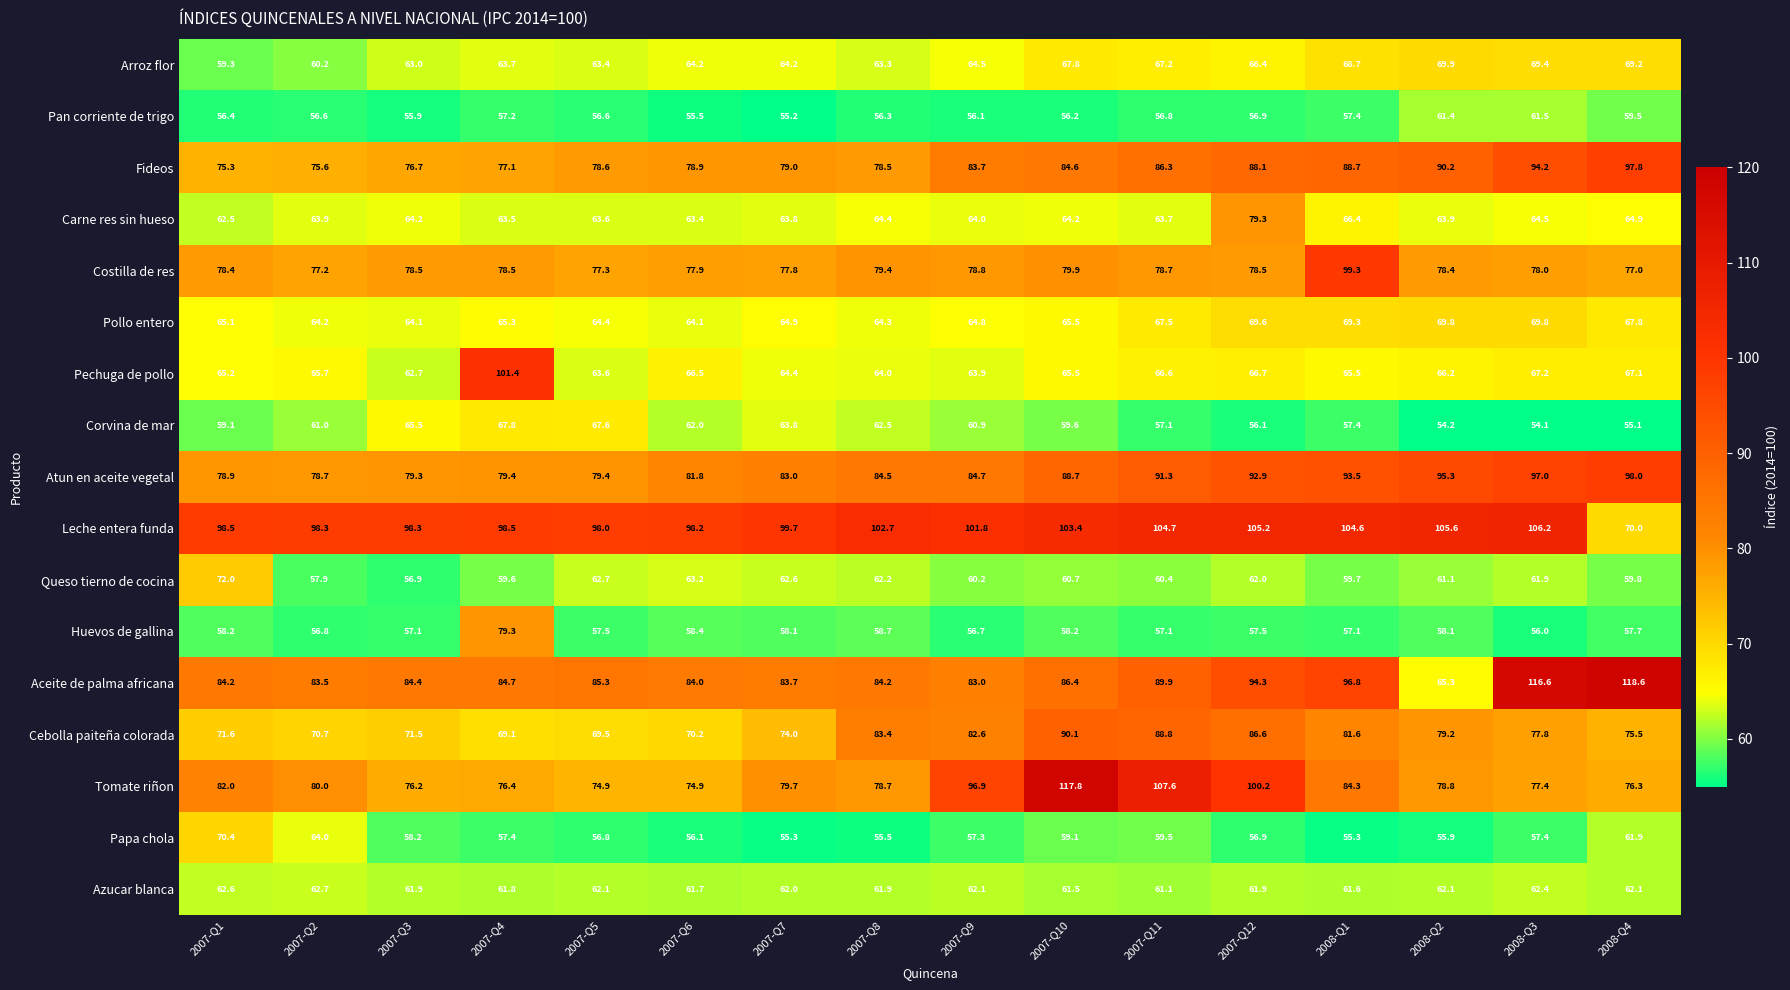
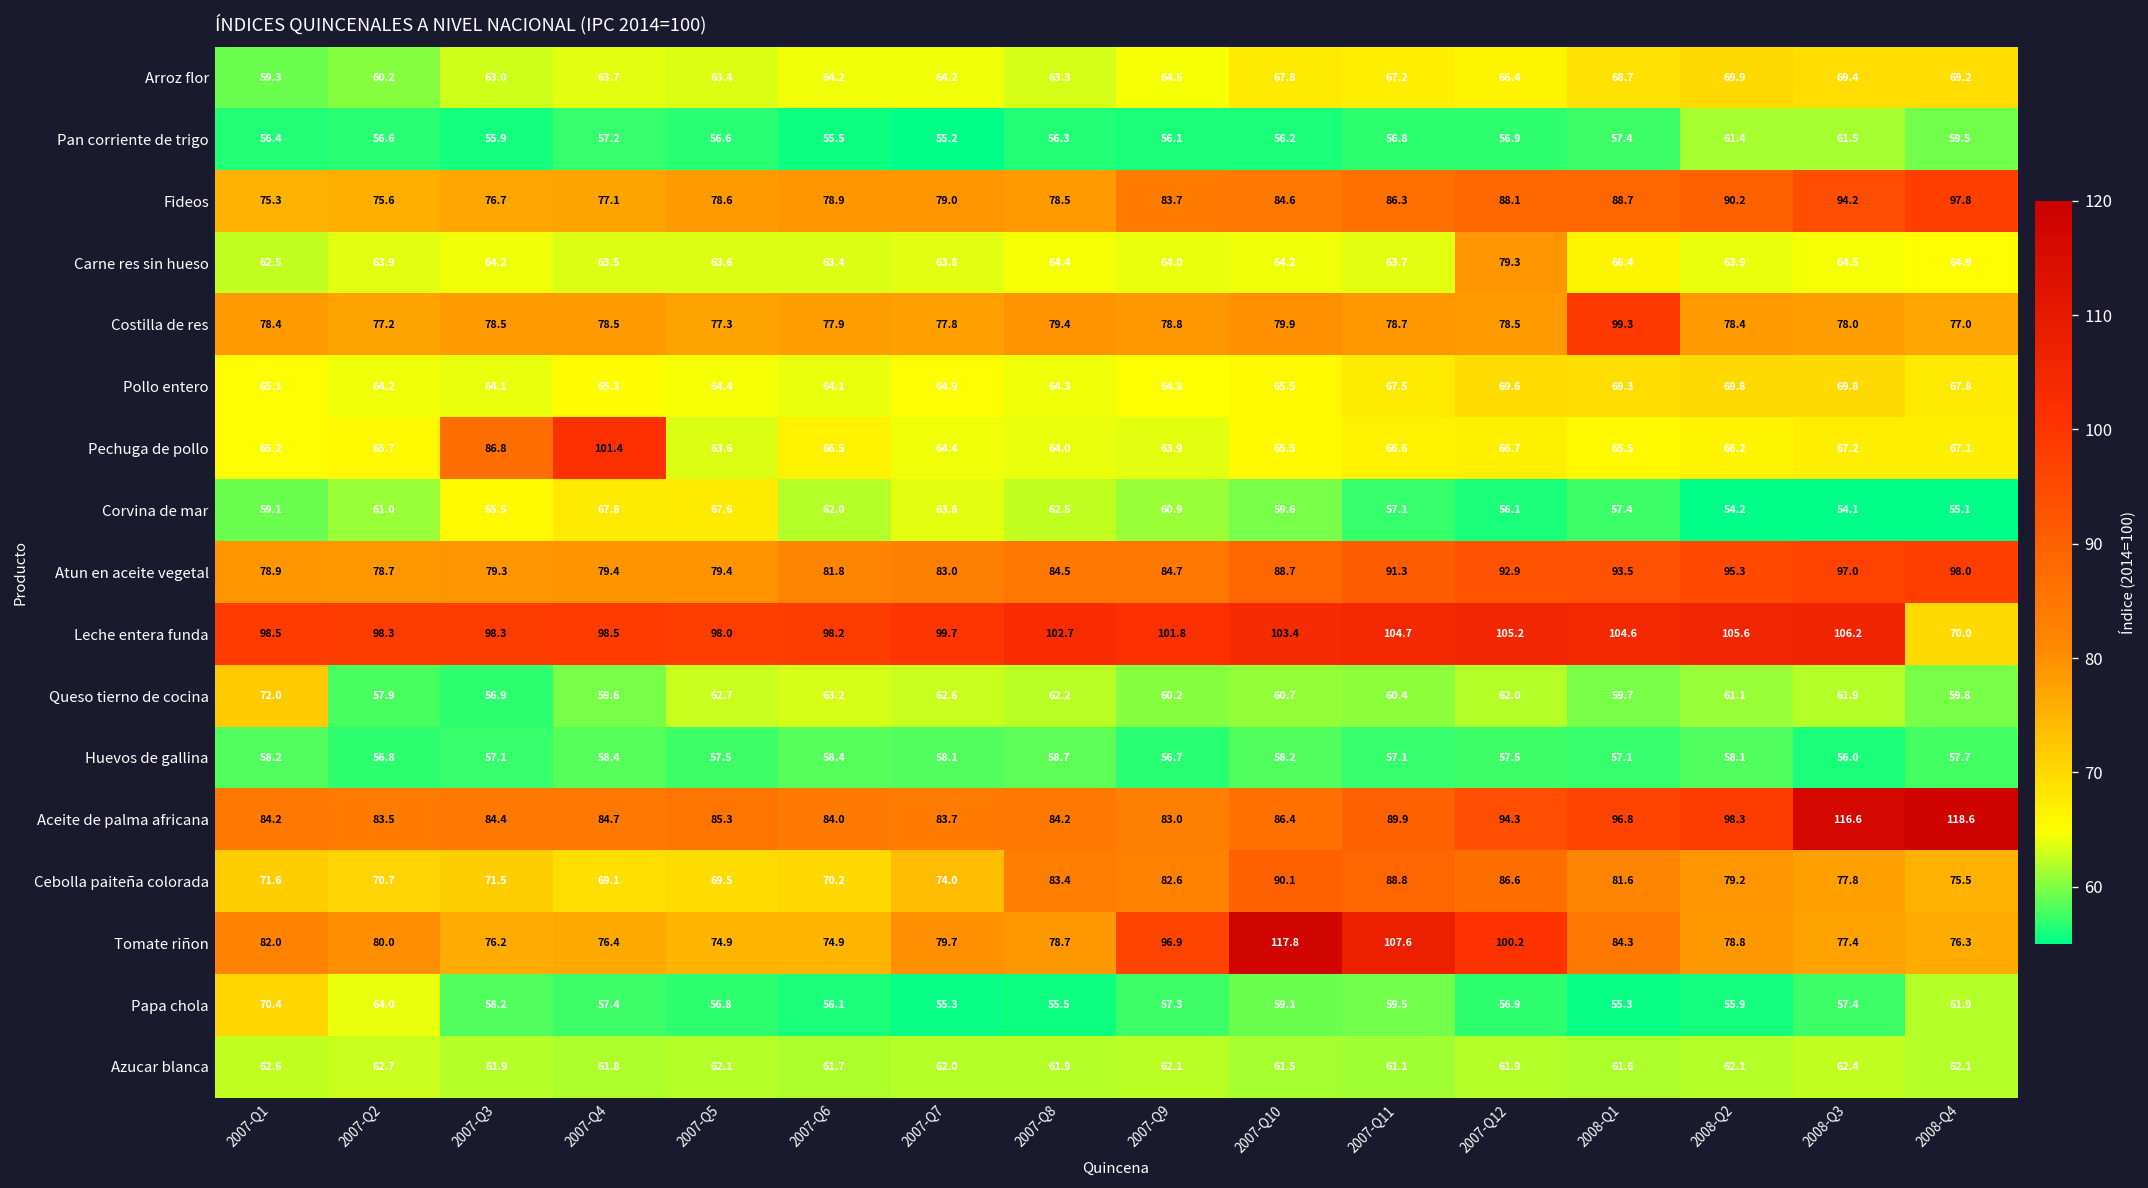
  {
    "Pechuga de pollo": {
      "2007-Q1": 65.2,
      "2007-Q2": 65.7,
-     "2007-Q3": 62.7,
+     "2007-Q3": 86.8,
      "2007-Q4": 101.4,
      "2007-Q5": 63.6,
      "2007-Q6": 66.5,
      "2007-Q7": 64.4,
      "2007-Q8": 64.0,
      "2007-Q9": 63.9,
      "2007-Q10": 65.5,
      "2007-Q11": 66.6,
      "2007-Q12": 66.7,
      "2008-Q1": 65.5,
      "2008-Q2": 66.2,
      "2008-Q3": 67.2,
      "2008-Q4": 67.1
    },
    "Huevos de gallina": {
      "2007-Q1": 58.2,
      "2007-Q2": 56.8,
      "2007-Q3": 57.1,
-     "2007-Q4": 79.3,
+     "2007-Q4": 58.4,
      "2007-Q5": 57.5,
      "2007-Q6": 58.4,
      "2007-Q7": 58.1,
      "2007-Q8": 58.7,
      "2007-Q9": 56.7,
      "2007-Q10": 58.2,
      "2007-Q11": 57.1,
      "2007-Q12": 57.5,
      "2008-Q1": 57.1,
      "2008-Q2": 58.1,
      "2008-Q3": 56.0,
      "2008-Q4": 57.7
    },
    "Aceite de palma africana": {
      "2007-Q1": 84.2,
      "2007-Q2": 83.5,
      "2007-Q3": 84.4,
      "2007-Q4": 84.7,
      "2007-Q5": 85.3,
      "2007-Q6": 84.0,
      "2007-Q7": 83.7,
      "2007-Q8": 84.2,
      "2007-Q9": 83.0,
      "2007-Q10": 86.4,
      "2007-Q11": 89.9,
      "2007-Q12": 94.3,
      "2008-Q1": 96.8,
-     "2008-Q2": 65.3,
+     "2008-Q2": 98.3,
      "2008-Q3": 116.6,
      "2008-Q4": 118.6
    }
  }
